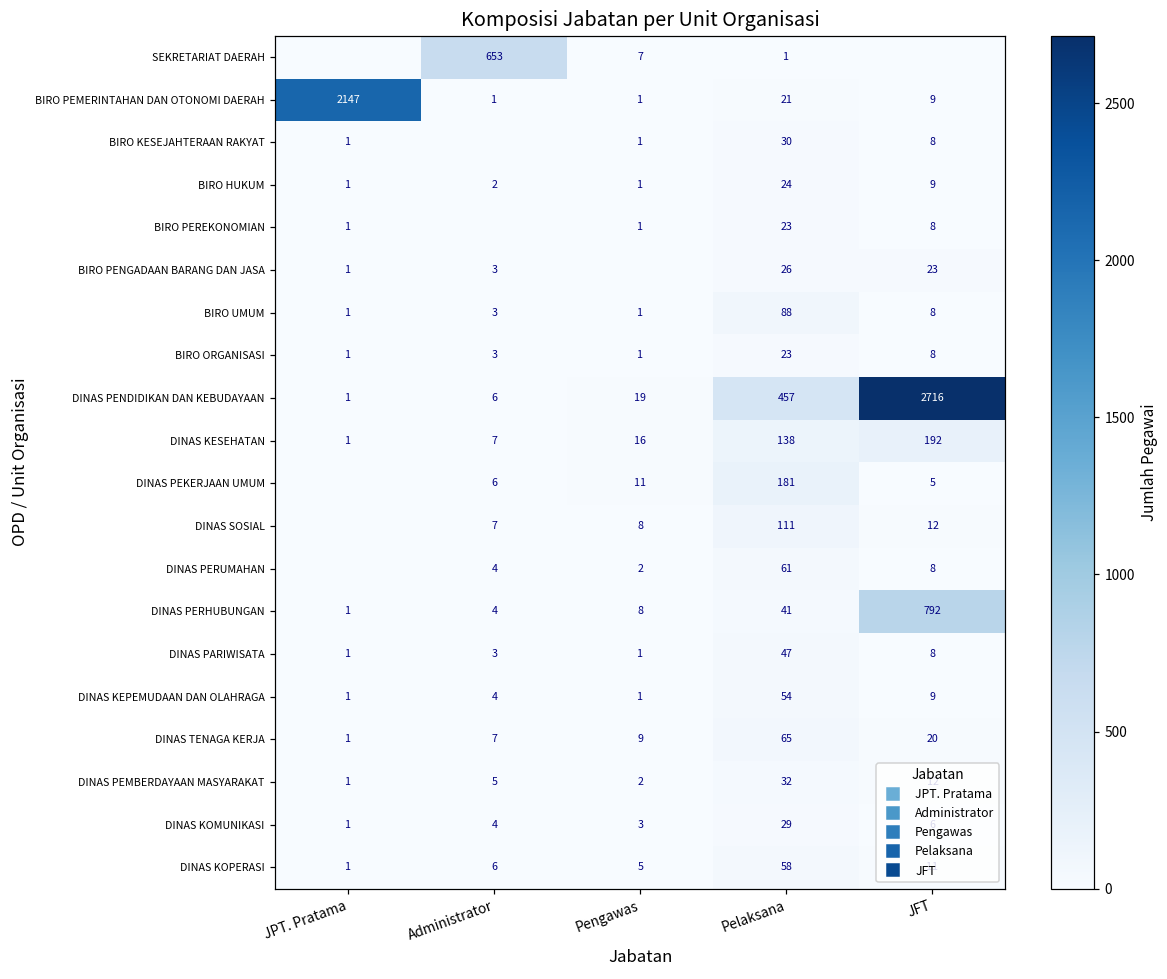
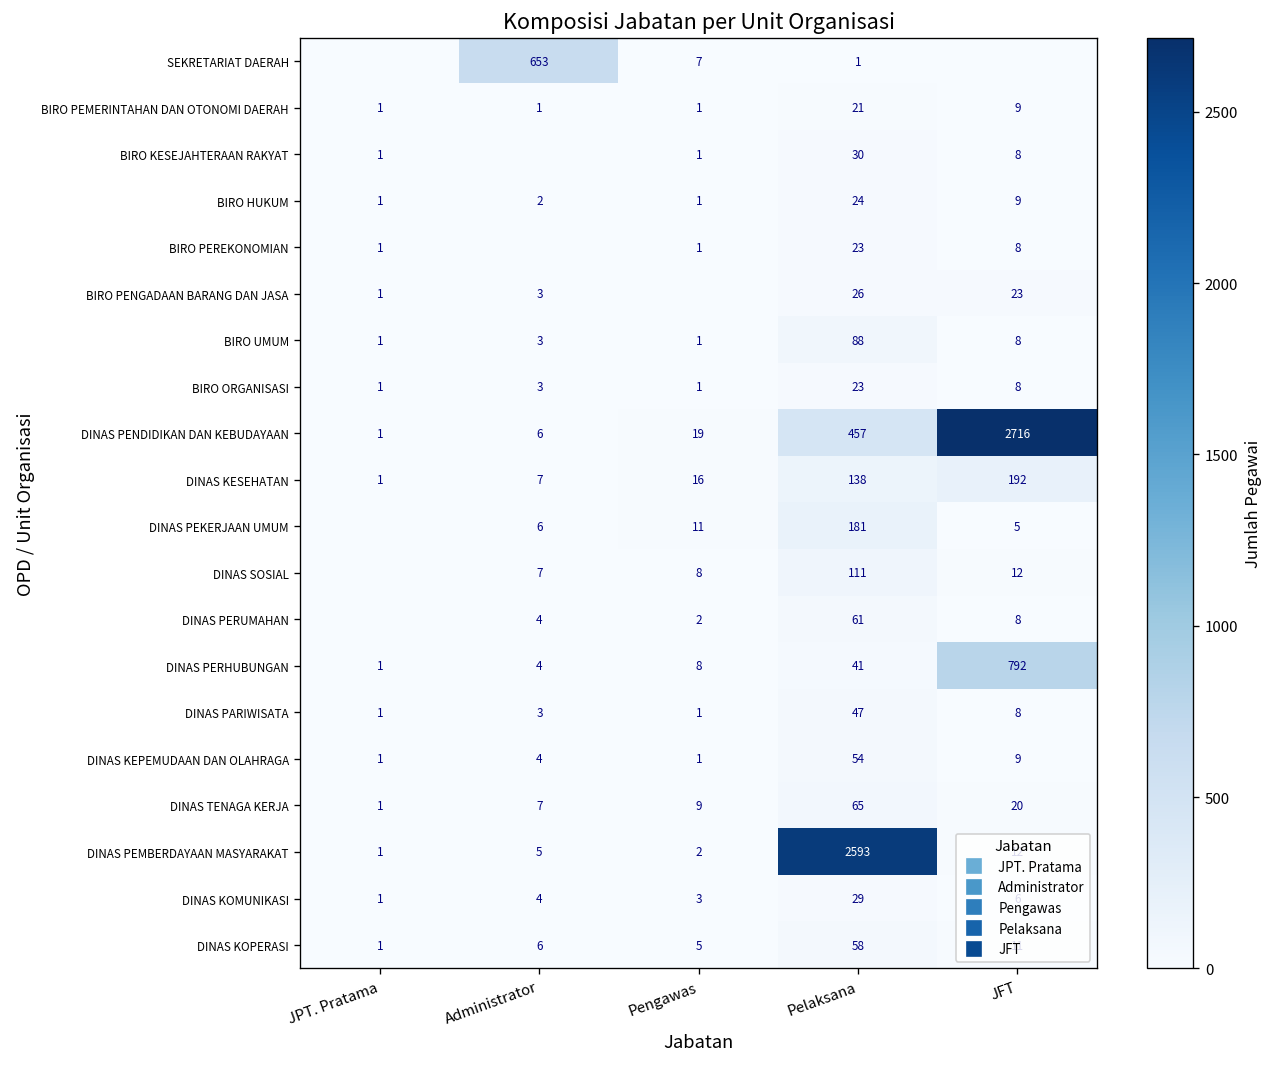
  {
    "SEKRETARIAT DAERAH": {
      "Administrator": 653,
      "Pengawas": 7,
      "Pelaksana": 1
    },
    "BIRO PEMERINTAHAN DAN OTONOMI DAERAH": {
-     "JPT. Pratama": 2147,
+     "JPT. Pratama": 1,
      "Administrator": 1,
      "Pengawas": 1,
      "Pelaksana": 21,
      "JFT": 9
    },
    "BIRO KESEJAHTERAAN RAKYAT": {
      "JPT. Pratama": 1,
      "Pengawas": 1,
      "Pelaksana": 30,
      "JFT": 8
    },
    "BIRO HUKUM": {
      "JPT. Pratama": 1,
      "Administrator": 2,
      "Pengawas": 1,
      "Pelaksana": 24,
      "JFT": 9
    },
    "BIRO PEREKONOMIAN": {
      "JPT. Pratama": 1,
      "Pengawas": 1,
      "Pelaksana": 23,
      "JFT": 8
    },
    "BIRO PENGADAAN BARANG DAN JASA": {
      "JPT. Pratama": 1,
      "Administrator": 3,
      "Pelaksana": 26,
      "JFT": 23
    },
    "BIRO UMUM": {
      "JPT. Pratama": 1,
      "Administrator": 3,
      "Pengawas": 1,
      "Pelaksana": 88,
      "JFT": 8
    },
    "BIRO ORGANISASI": {
      "JPT. Pratama": 1,
      "Administrator": 3,
      "Pengawas": 1,
      "Pelaksana": 23,
      "JFT": 8
    },
    "DINAS PENDIDIKAN DAN KEBUDAYAAN": {
      "JPT. Pratama": 1,
      "Administrator": 6,
      "Pengawas": 19,
      "Pelaksana": 457,
      "JFT": 2716
    },
    "DINAS KESEHATAN": {
      "JPT. Pratama": 1,
      "Administrator": 7,
      "Pengawas": 16,
      "Pelaksana": 138,
      "JFT": 192
    },
    "DINAS PEKERJAAN UMUM": {
      "Administrator": 6,
      "Pengawas": 11,
      "Pelaksana": 181,
      "JFT": 5
    },
    "DINAS SOSIAL": {
      "Administrator": 7,
      "Pengawas": 8,
      "Pelaksana": 111,
      "JFT": 12
    },
    "DINAS PERUMAHAN": {
      "Administrator": 4,
      "Pengawas": 2,
      "Pelaksana": 61,
      "JFT": 8
    },
    "DINAS PERHUBUNGAN": {
      "JPT. Pratama": 1,
      "Administrator": 4,
      "Pengawas": 8,
      "Pelaksana": 41,
      "JFT": 792
    },
    "DINAS PARIWISATA": {
      "JPT. Pratama": 1,
      "Administrator": 3,
      "Pengawas": 1,
      "Pelaksana": 47,
      "JFT": 8
    },
    "DINAS KEPEMUDAAN DAN OLAHRAGA": {
      "JPT. Pratama": 1,
      "Administrator": 4,
      "Pengawas": 1,
      "Pelaksana": 54,
      "JFT": 9
    },
    "DINAS TENAGA KERJA": {
      "JPT. Pratama": 1,
      "Administrator": 7,
      "Pengawas": 9,
      "Pelaksana": 65,
      "JFT": 20
    },
    "DINAS PEMBERDAYAAN MASYARAKAT": {
      "JPT. Pratama": 1,
      "Administrator": 5,
      "Pengawas": 2,
-     "Pelaksana": 32
+     "Pelaksana": 2593
    },
    "DINAS KOMUNIKASI": {
      "JPT. Pratama": 1,
      "Administrator": 4,
      "Pengawas": 3,
      "Pelaksana": 29
    },
    "DINAS KOPERASI": {
      "JPT. Pratama": 1,
      "Administrator": 6,
      "Pengawas": 5,
      "Pelaksana": 58
    }
  }
